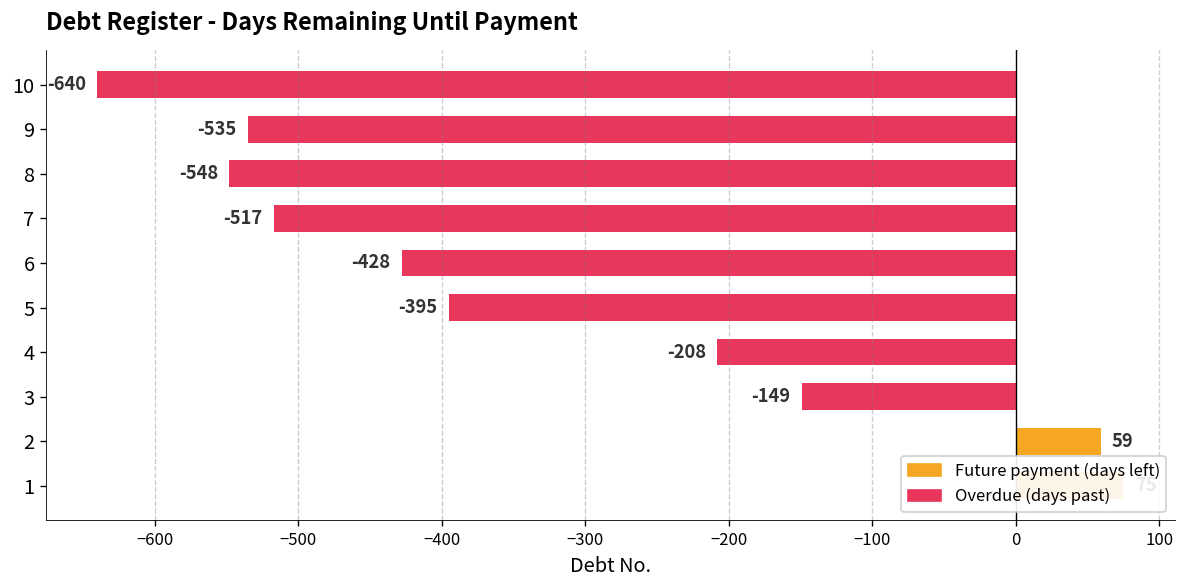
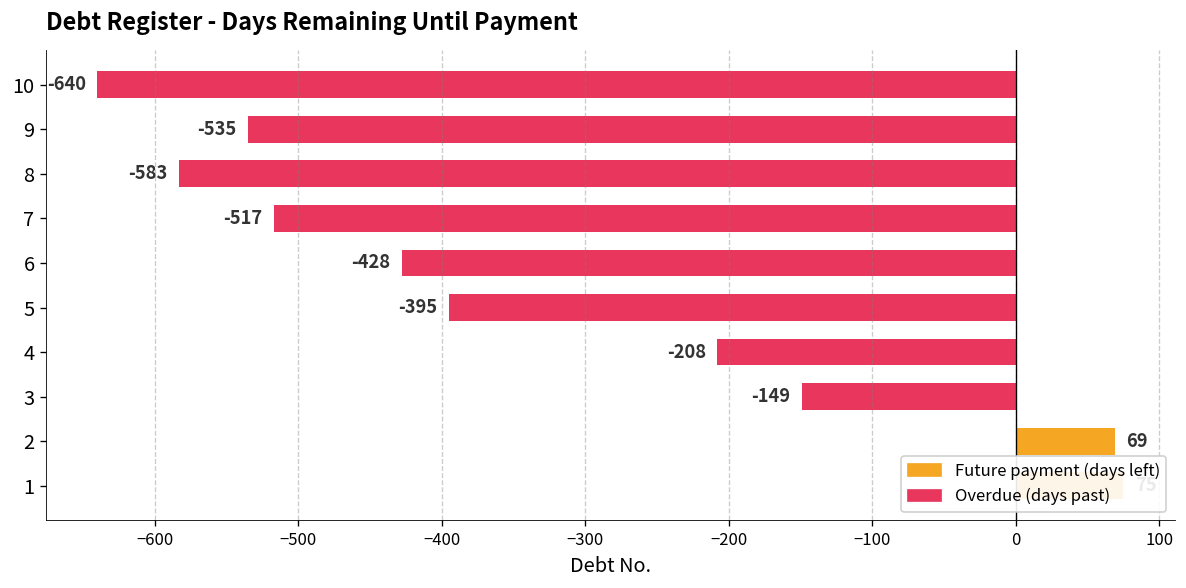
  {
    "10": -640,
    "9": -535,
-   "8": -548,
+   "8": -583,
    "7": -517,
    "6": -428,
    "5": -395,
    "4": -208,
    "3": -149,
-   "2": 59
+   "2": 69
  }
